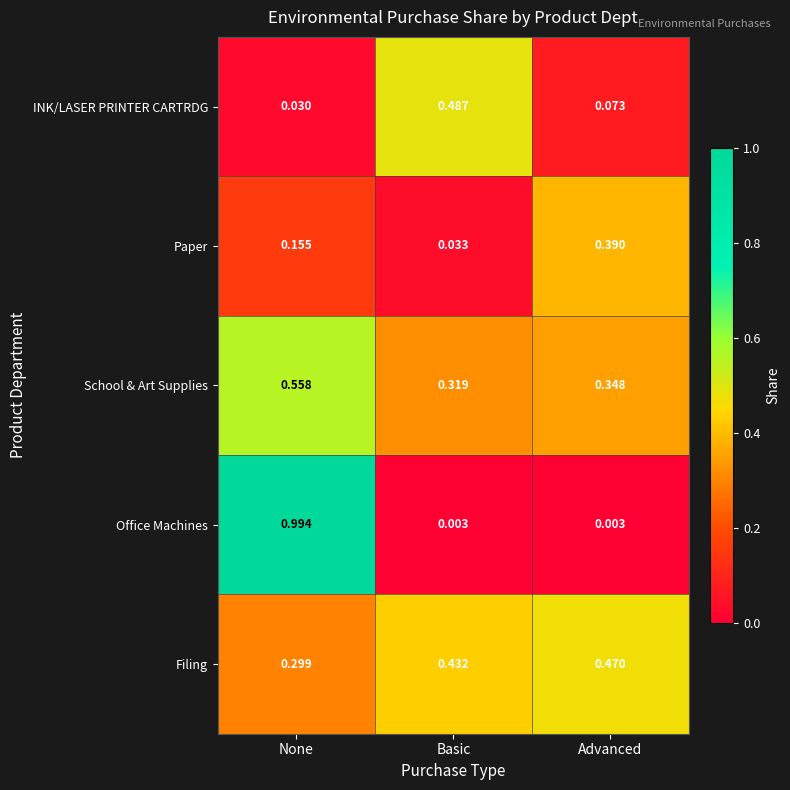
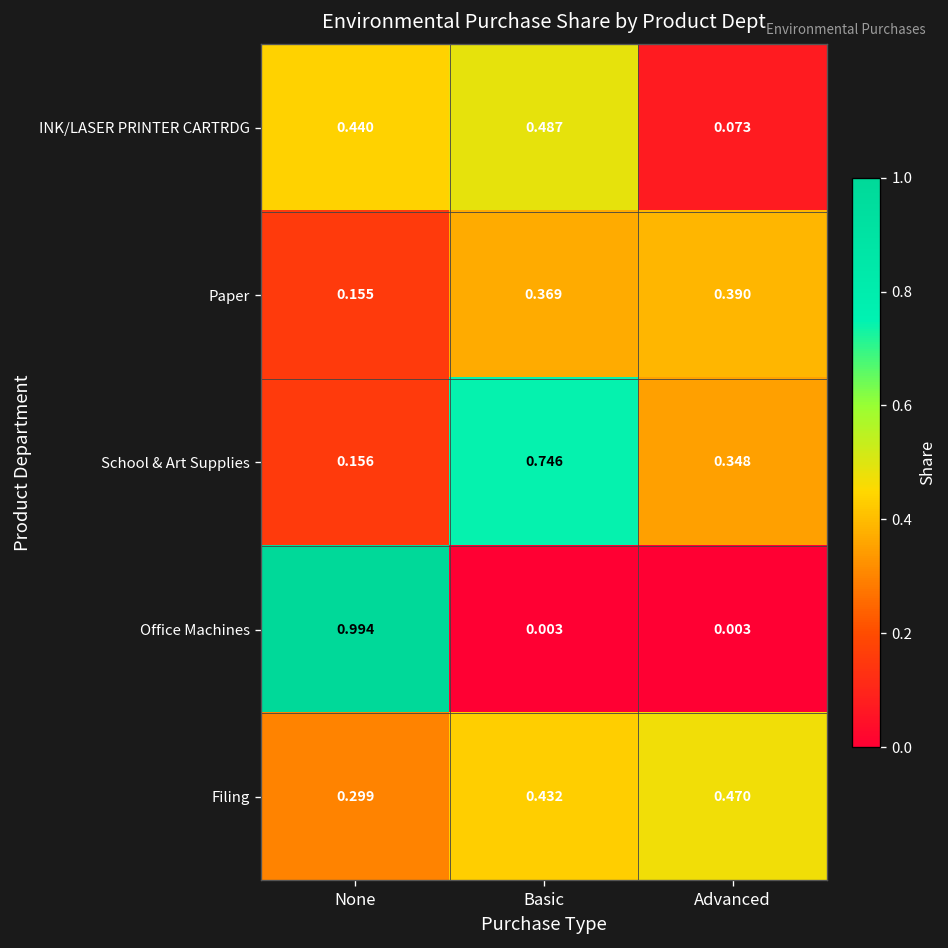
  {
    "INK/LASER PRINTER CARTRDG": {
-     "None": 0.030,
+     "None": 0.440,
      "Basic": 0.487,
      "Advanced": 0.073
    },
    "Paper": {
      "None": 0.155,
-     "Basic": 0.033,
+     "Basic": 0.369,
      "Advanced": 0.390
    },
    "School & Art Supplies": {
-     "None": 0.558,
-     "Basic": 0.319,
+     "None": 0.156,
+     "Basic": 0.746,
      "Advanced": 0.348
    },
    "Office Machines": {
      "None": 0.994,
      "Basic": 0.003,
      "Advanced": 0.003
    },
    "Filing": {
      "None": 0.299,
      "Basic": 0.432,
      "Advanced": 0.470
    }
  }
